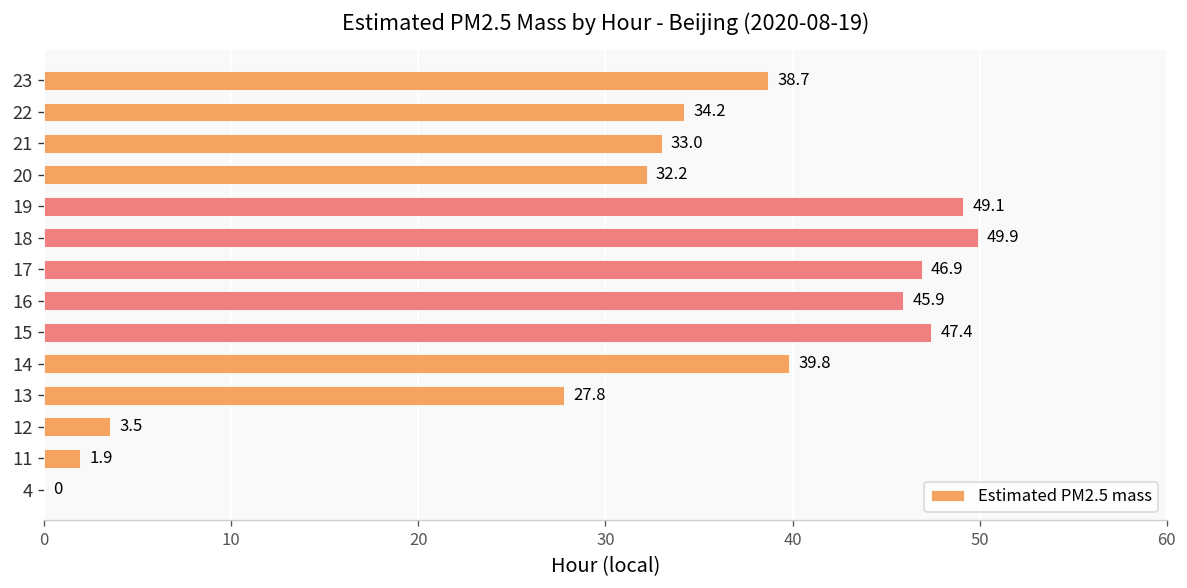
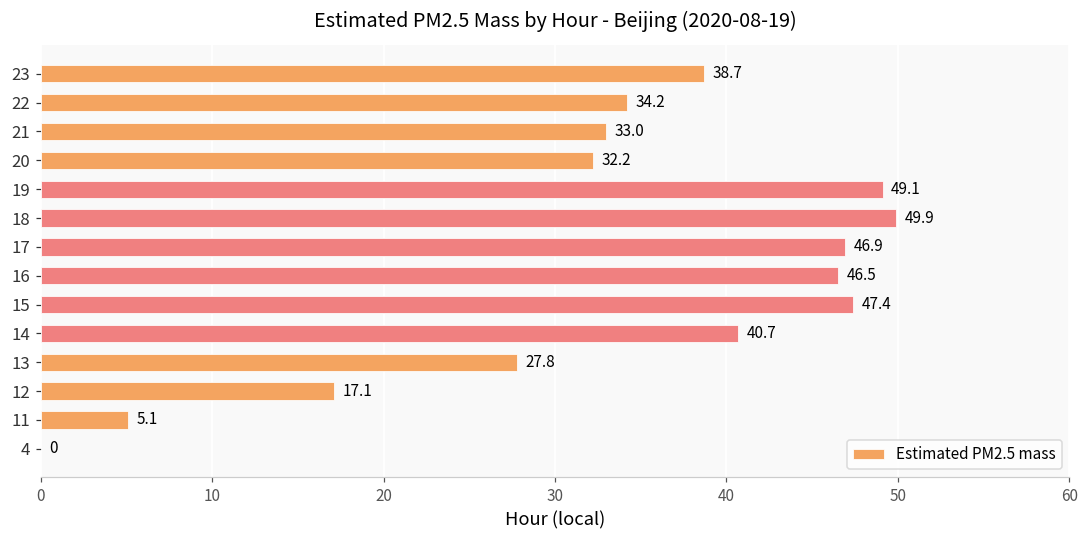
  {
    "23": 38.7,
    "22": 34.2,
    "21": 33.0,
    "20": 32.2,
    "19": 49.1,
    "18": 49.9,
    "17": 46.9,
-   "16": 45.9,
+   "16": 46.5,
    "15": 47.4,
-   "14": 39.8,
+   "14": 40.7,
    "13": 27.8,
-   "12": 3.5,
-   "11": 1.9,
+   "12": 17.1,
+   "11": 5.1,
    "4": 0
  }
